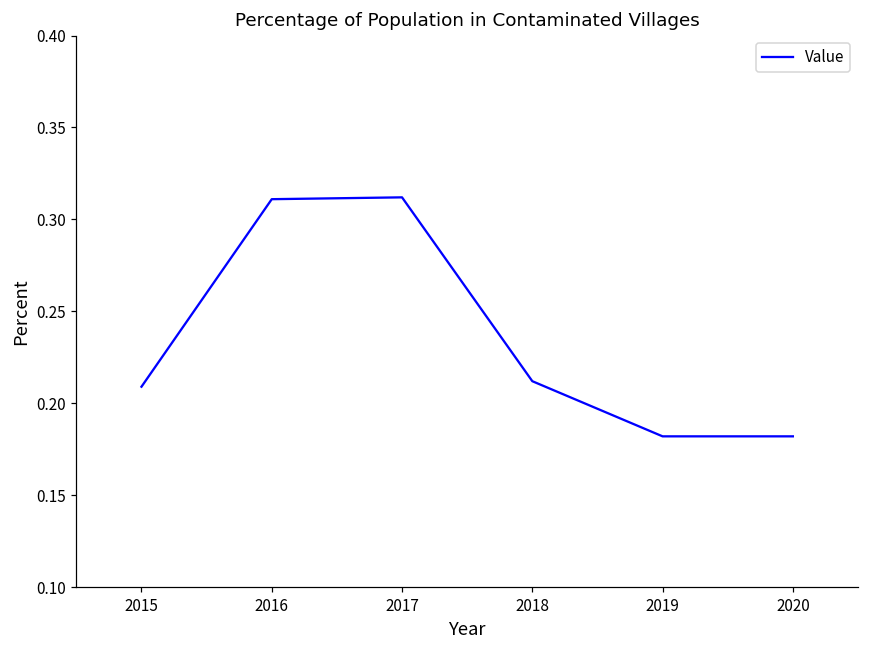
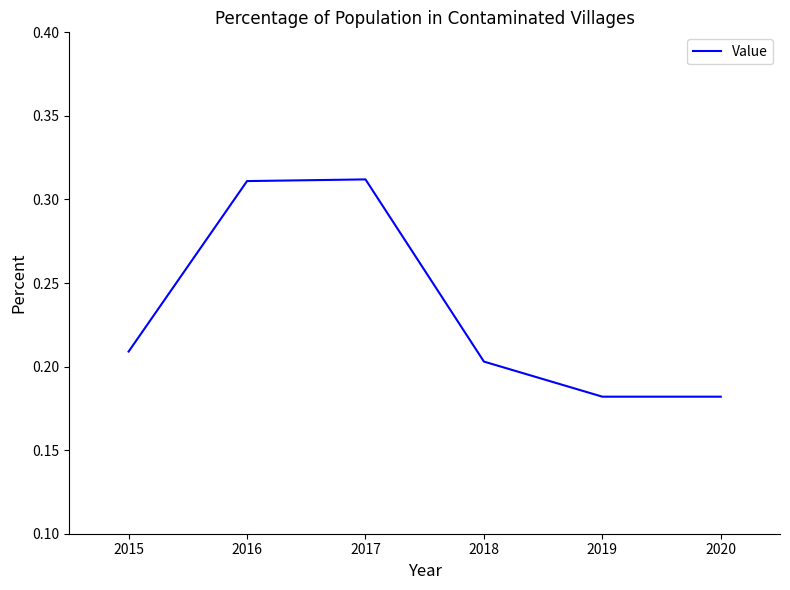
  {
    "2015": 0.209,
    "2016": 0.311,
    "2017": 0.312,
-   "2018": 0.212,
+   "2018": 0.203,
    "2019": 0.182,
    "2020": 0.182
  }
